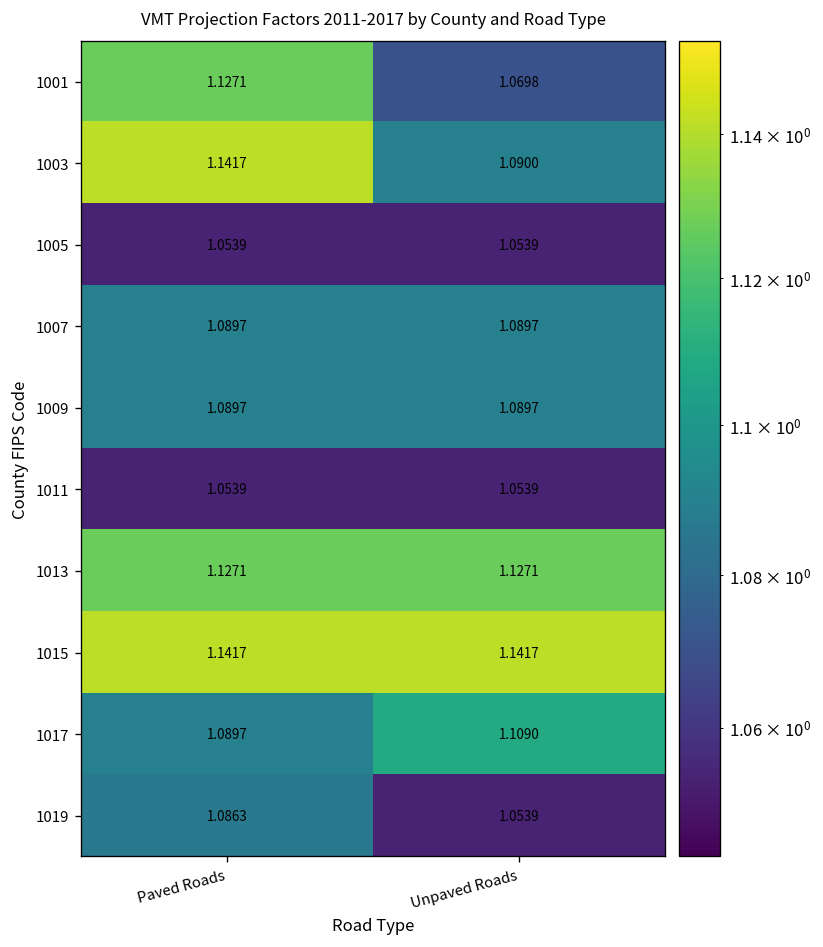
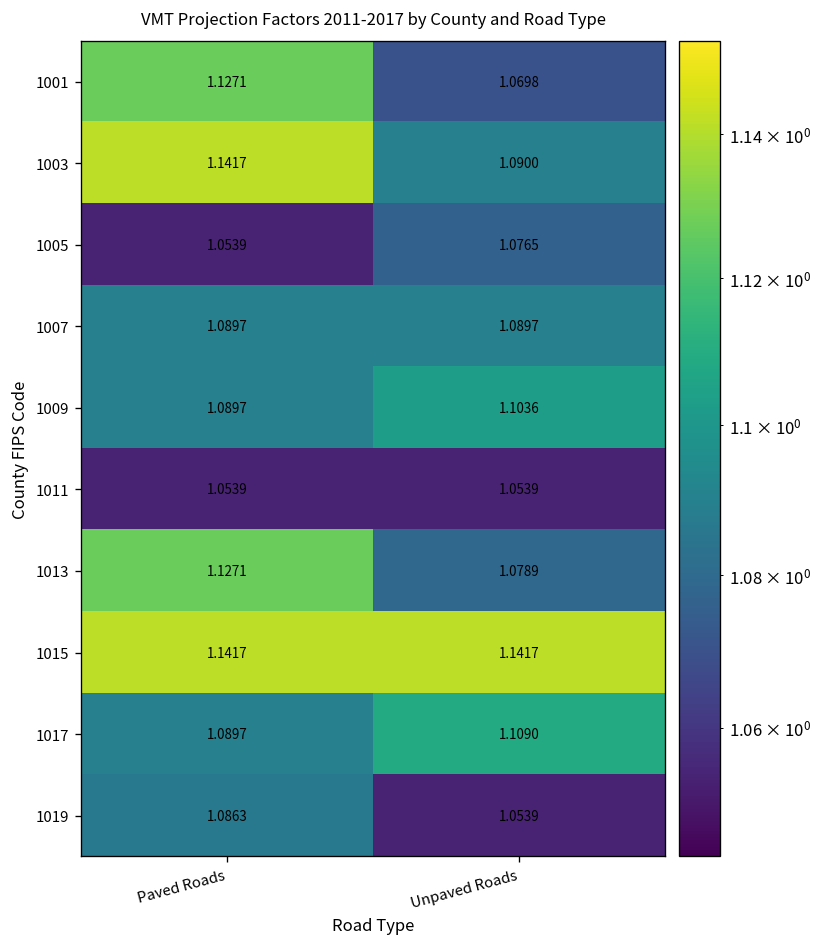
  {
    "1001": {
      "Paved Roads": 1.1271,
      "Unpaved Roads": 1.0698
    },
    "1003": {
      "Paved Roads": 1.1417,
      "Unpaved Roads": 1.0900
    },
    "1005": {
      "Paved Roads": 1.0539,
-     "Unpaved Roads": 1.0539
+     "Unpaved Roads": 1.0765
    },
    "1007": {
      "Paved Roads": 1.0897,
      "Unpaved Roads": 1.0897
    },
    "1009": {
      "Paved Roads": 1.0897,
-     "Unpaved Roads": 1.0897
+     "Unpaved Roads": 1.1036
    },
    "1011": {
      "Paved Roads": 1.0539,
      "Unpaved Roads": 1.0539
    },
    "1013": {
      "Paved Roads": 1.1271,
-     "Unpaved Roads": 1.1271
+     "Unpaved Roads": 1.0789
    },
    "1015": {
      "Paved Roads": 1.1417,
      "Unpaved Roads": 1.1417
    },
    "1017": {
      "Paved Roads": 1.0897,
      "Unpaved Roads": 1.1090
    },
    "1019": {
      "Paved Roads": 1.0863,
      "Unpaved Roads": 1.0539
    }
  }
